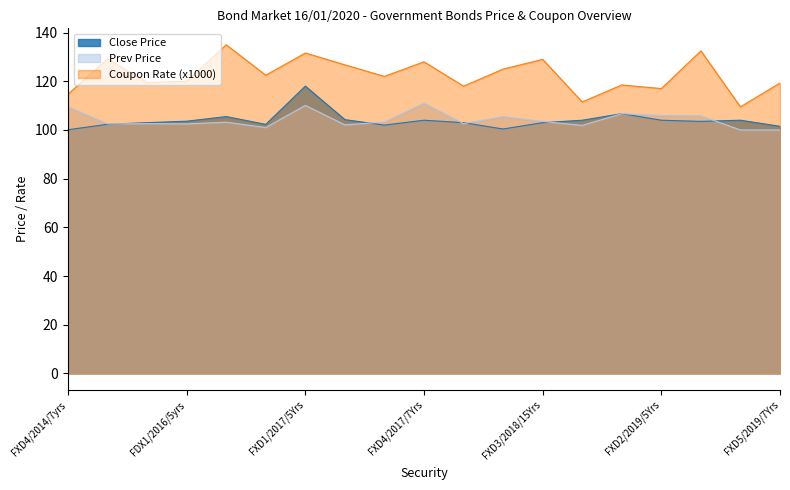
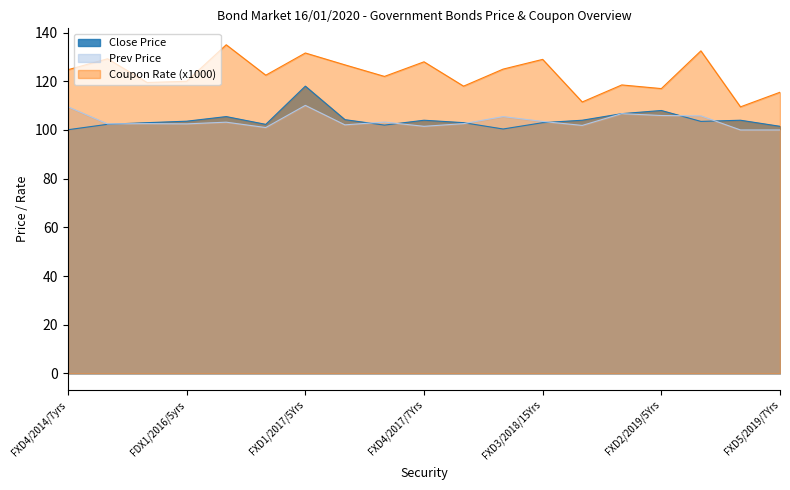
  {
    "Close Price": {
      "FXD4/2014/7yrs": 100,
      "FDX1/2016/5yrs": 104,
      "FXD1/2017/5Yrs": 118,
      "FXD4/2017/7Yrs": 104,
-     "FXD2/2019/5Yrs": 104,
+     "FXD2/2019/5Yrs": 108,
      "FXD5/2019/7Yrs": 102
    },
    "Prev Price": {
      "FXD4/2014/7yrs": 110,
      "FDX1/2016/5yrs": 103,
      "FXD1/2017/5Yrs": 110,
-     "FXD4/2017/7Yrs": 111,
+     "FXD4/2017/7Yrs": 102,
      "FXD2/2019/5Yrs": 106,
      "FXD5/2019/7Yrs": 100
    },
    "Coupon Rate (x1000)": {
-     "FXD4/2014/7yrs": 115,
+     "FXD4/2014/7yrs": 125,
      "FXD1/2017/5Yrs": 132,
      "FXD4/2017/7Yrs": 128,
      "FXD3/2018/15Yrs": 129,
      "FXD2/2019/5Yrs": 117,
-     "FXD5/2019/7Yrs": 119
+     "FXD5/2019/7Yrs": 116
    }
  }
